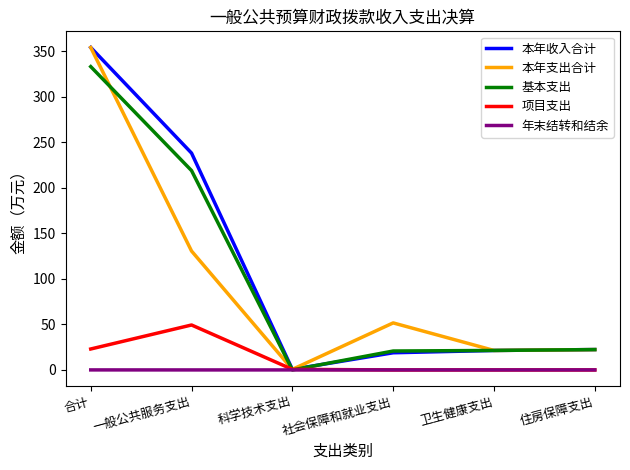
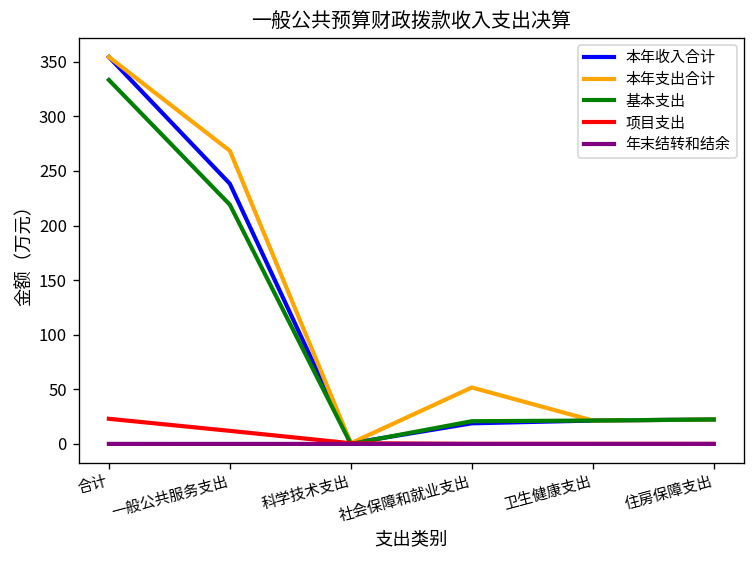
  {
    "本年收入合计": {
      "一般公共服务支出": 240
    },
    "本年支出合计": {
-     "一般公共服务支出": 130,
+     "一般公共服务支出": 270,
      "社会保障和就业支出": 50
    },
    "基本支出": {
      "合计": 330,
      "一般公共服务支出": 220
    },
    "项目支出": {
      "合计": 20,
-     "一般公共服务支出": 50
+     "一般公共服务支出": 10
    },
    "年末结转和结余": {
      "合计": 0,
      "一般公共服务支出": 0
    }
  }
